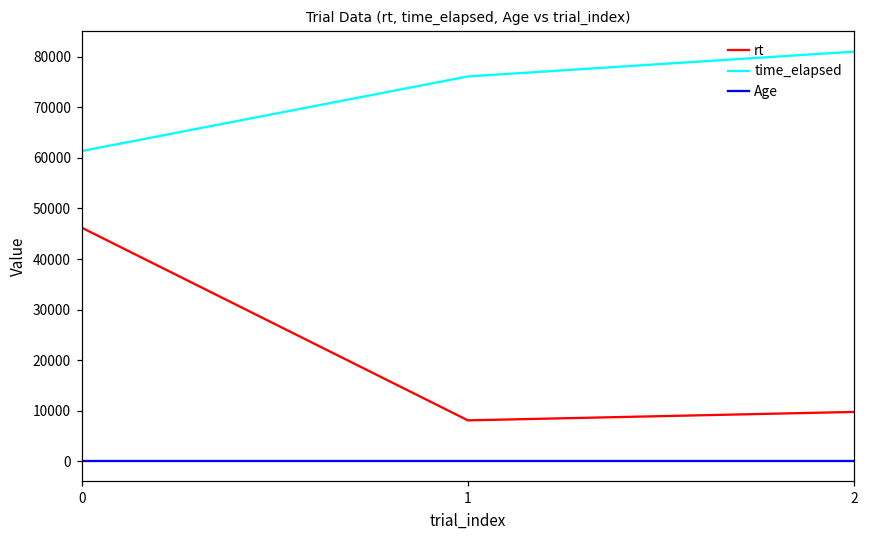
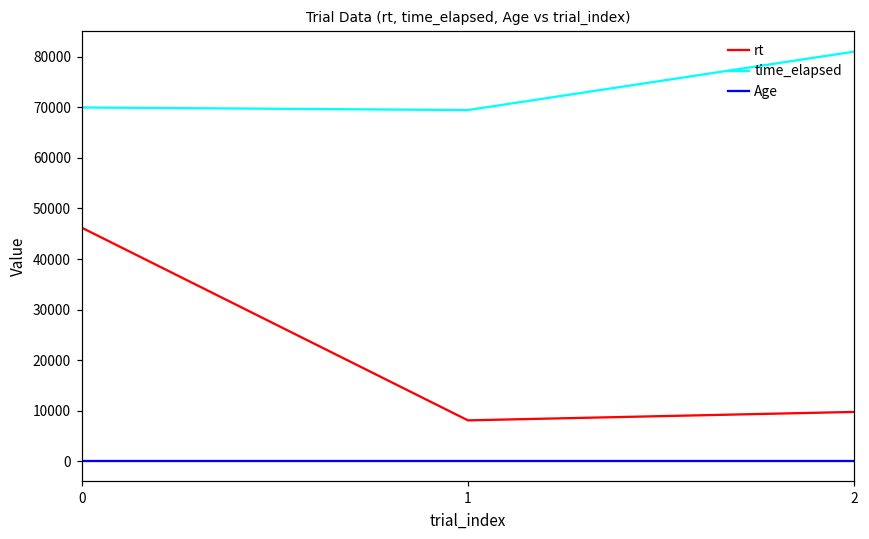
  {
    "rt": {
      "0": 46000,
      "1": 8000,
      "2": 10000
    },
    "time_elapsed": {
-     "0": 61000,
-     "1": 76000,
+     "0": 70000,
+     "1": 69000,
      "2": 81000
    },
    "Age": {
      "0": 0,
      "1": 0,
      "2": 0
    }
  }
